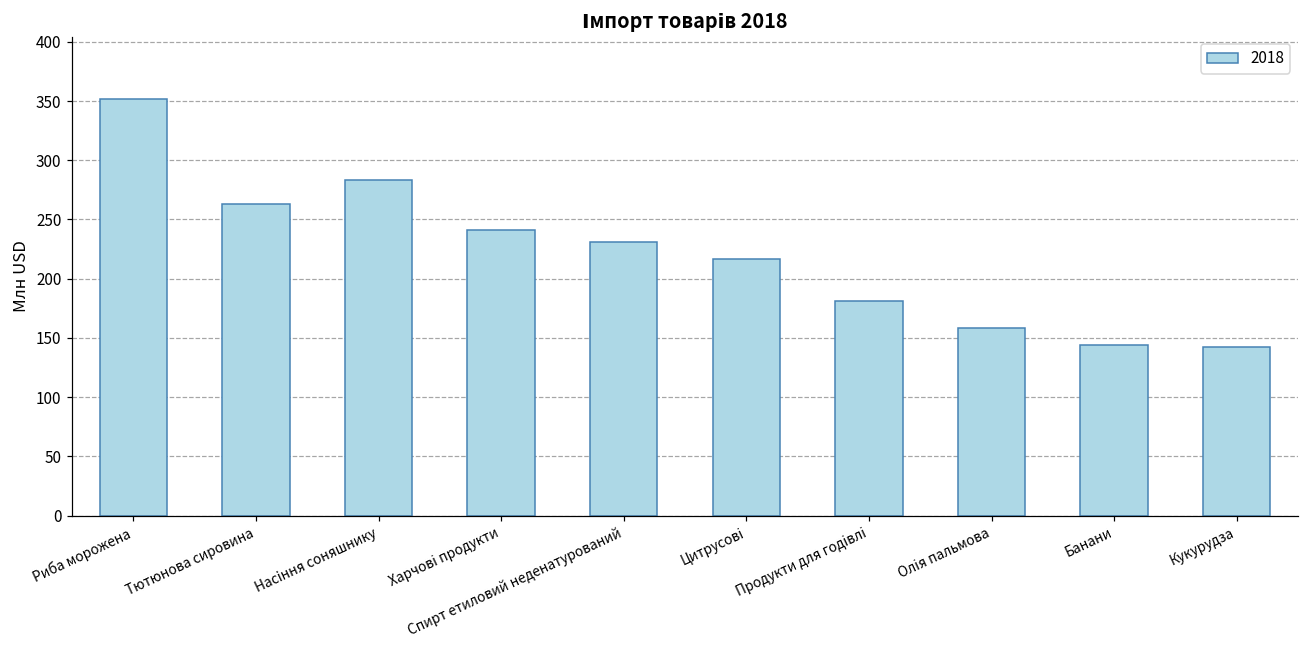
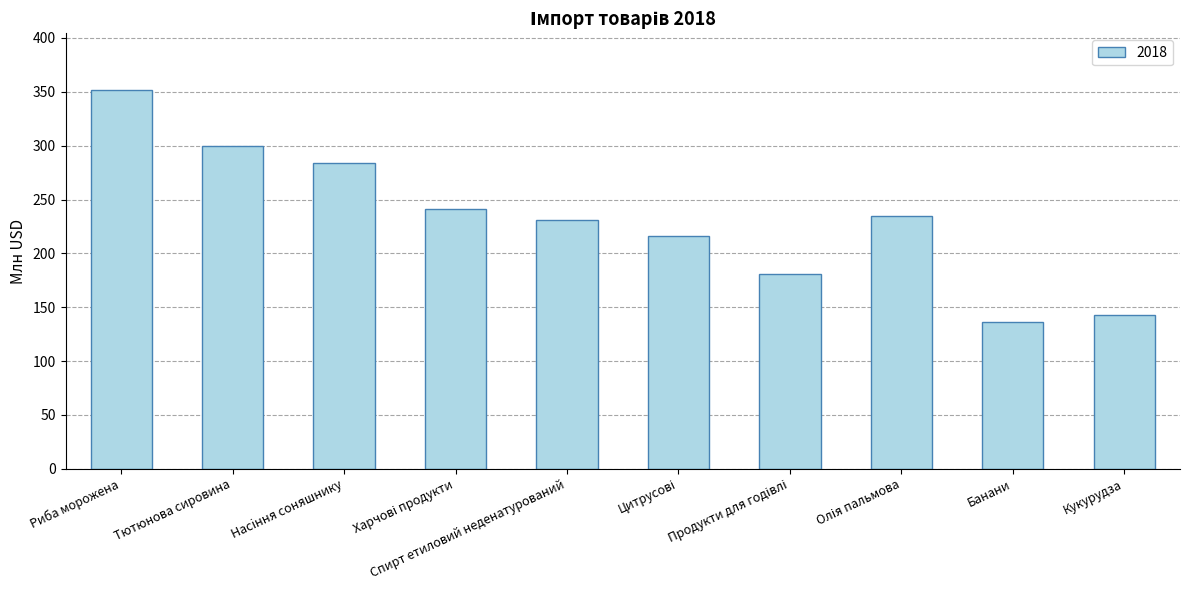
  {
    "Риба морожена": 352,
-   "Тютюнова сировина": 263,
+   "Тютюнова сировина": 300,
    "Насiння соняшнику": 284,
    "Харчові продукти": 241,
    "Спирт етиловий неденатурований": 231,
    "Цитрусові": 216,
    "Продукти для годівлі": 181,
-   "Олія пальмова": 158,
-   "Банани": 144,
+   "Олія пальмова": 235,
+   "Банани": 136,
    "Кукурудза": 143
  }
